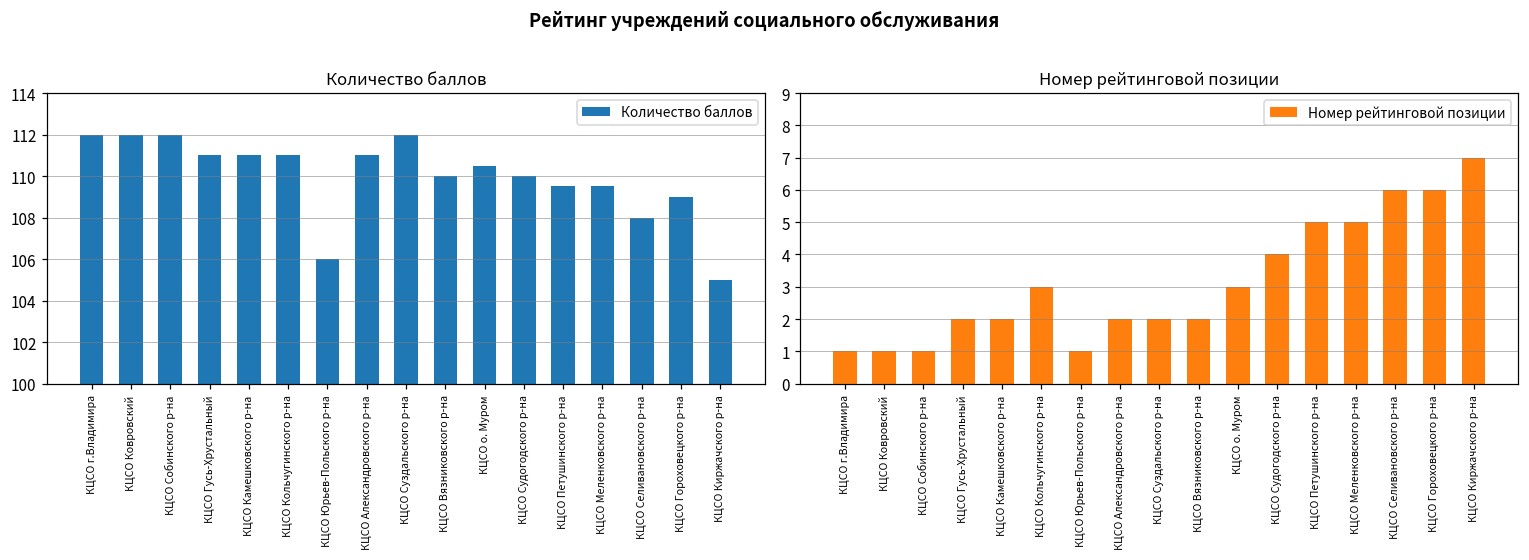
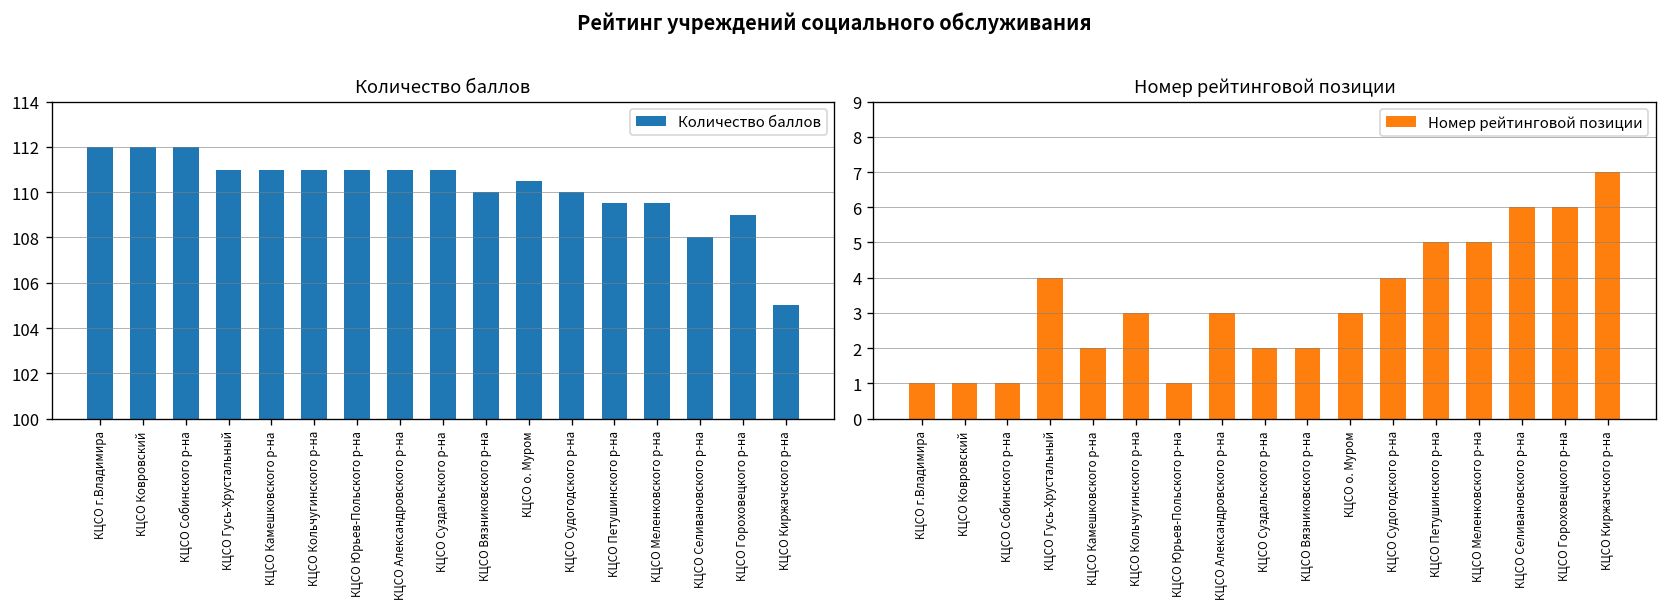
  {
    "Количество баллов": {
      "КЦСО г.Владимира": 112,
      "КЦСО Ковровский": 112,
      "КЦСО Собинского р-на": 112,
      "КЦСО Гусь-Хрустальный": 111,
      "КЦСО Камешковского р-на": 111,
      "КЦСО Кольчугинского р-на": 111,
-     "КЦСО Юрьев-Польского р-на": 106,
+     "КЦСО Юрьев-Польского р-на": 111,
      "КЦСО Александровского р-на": 111,
-     "КЦСО Суздальского р-на": 112,
+     "КЦСО Суздальского р-на": 111,
      "КЦСО Вязниковского р-на": 110,
      "КЦСО о. Муром": 110.5,
      "КЦСО Судогодского р-на": 110,
      "КЦСО Петушинского р-на": 109.5,
      "КЦСО Меленковского р-на": 109.5,
      "КЦСО Селивановского р-на": 108,
      "КЦСО Гороховецкого р-на": 109,
      "КЦСО Киржачского р-на": 105
    },
    "Номер рейтинговой позиции": {
      "КЦСО г.Владимира": 1,
      "КЦСО Ковровский": 1,
      "КЦСО Собинского р-на": 1,
-     "КЦСО Гусь-Хрустальный": 2,
+     "КЦСО Гусь-Хрустальный": 4,
      "КЦСО Камешковского р-на": 2,
      "КЦСО Кольчугинского р-на": 3,
      "КЦСО Юрьев-Польского р-на": 1,
-     "КЦСО Александровского р-на": 2,
+     "КЦСО Александровского р-на": 3,
      "КЦСО Суздальского р-на": 2,
      "КЦСО Вязниковского р-на": 2,
      "КЦСО о. Муром": 3,
      "КЦСО Судогодского р-на": 4,
      "КЦСО Петушинского р-на": 5,
      "КЦСО Меленковского р-на": 5,
      "КЦСО Селивановского р-на": 6,
      "КЦСО Гороховецкого р-на": 6,
      "КЦСО Киржачского р-на": 7
    }
  }
